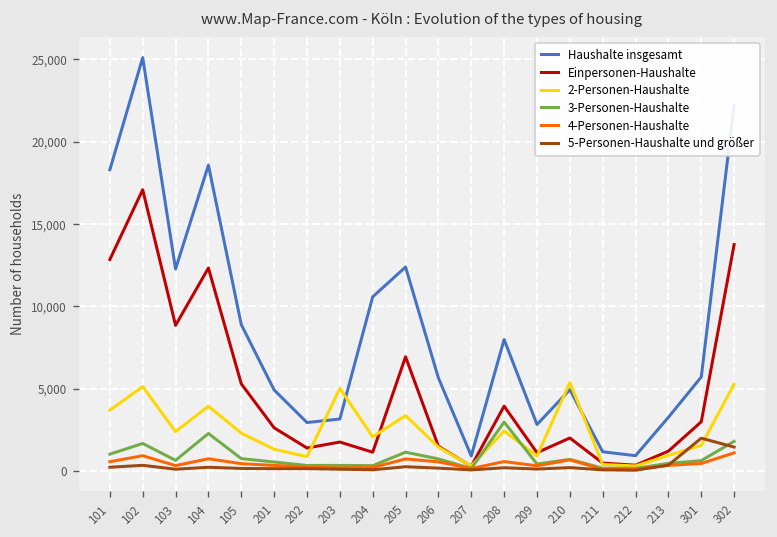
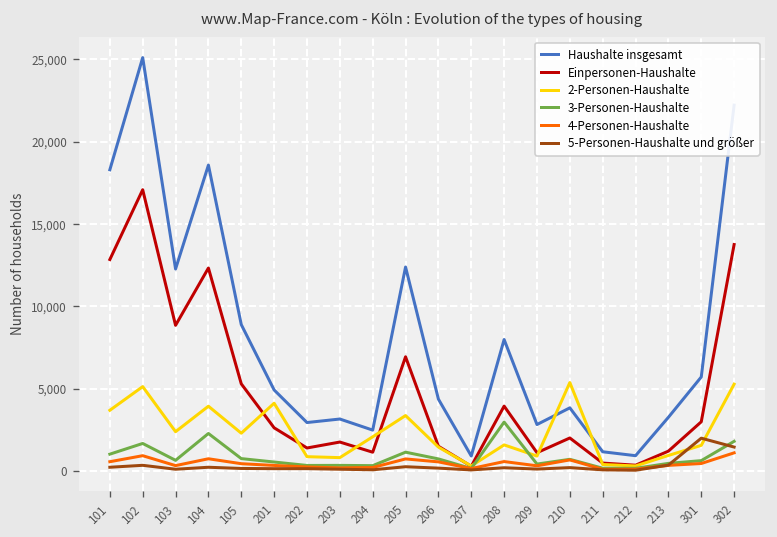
  {
    "Haushalte insgesamt": {
      "101": "18,300",
      "102": "25,100",
      "103": "12,300",
      "104": "18,600",
      "105": "8,900",
      "201": "4,900",
      "202": "2,900",
      "203": "3,100",
-     "204": "10,600",
+     "204": "2,500",
      "205": "12,400",
-     "206": "5,600",
+     "206": "4,400",
      "207": "900",
      "208": "8,000",
      "209": "2,800",
-     "210": "4,900",
+     "210": "3,800",
      "211": "1,200",
      "212": "900",
      "213": "3,300",
      "301": "5,700"
    },
    "Einpersonen-Haushalte": {
      "101": "12,800",
      "102": "17,100",
      "103": "8,800",
      "104": "12,300",
      "105": "5,300",
      "201": "2,600",
      "202": "1,400",
      "203": "1,700",
      "204": "1,100",
      "205": "6,900",
      "208": "3,900",
      "209": "1,100",
      "210": "2,000",
      "213": "1,200",
      "301": "3,000",
      "302": "13,700"
    },
    "2-Personen-Haushalte": {
      "101": "3,700",
      "102": "5,100",
      "103": "2,400",
      "104": "3,900",
      "105": "2,300",
-     "201": "1,300",
+     "201": "4,100",
      "202": "900",
-     "203": "5,000",
+     "203": "800",
      "204": "2,100",
      "205": "3,400",
-     "208": "2,400",
+     "208": "1,600",
      "209": "900",
      "210": "5,400",
      "213": "900",
      "301": "1,500",
      "302": "5,300"
    },
    "3-Personen-Haushalte": {
      "101": "1,000",
      "102": "1,700",
      "103": "600",
      "104": "2,300",
      "105": "700",
      "201": "500",
      "205": "1,100",
      "208": "3,000",
      "302": "1,800"
    },
    "4-Personen-Haushalte": {
      "101": "600",
      "102": "900",
      "103": "300",
      "104": "700",
      "105": "400",
      "201": "300",
      "205": "700",
      "208": "600",
      "302": "1,100"
    },
    "5-Personen-Haushalte und größer": {
      "101": "200",
      "102": "300",
      "103": "100",
      "104": "200",
      "105": "100",
      "201": "100",
      "205": "200",
      "206": "200",
      "208": "200",
      "209": "100",
      "210": "200",
      "301": "2,000",
      "302": "1,400"
    }
  }
